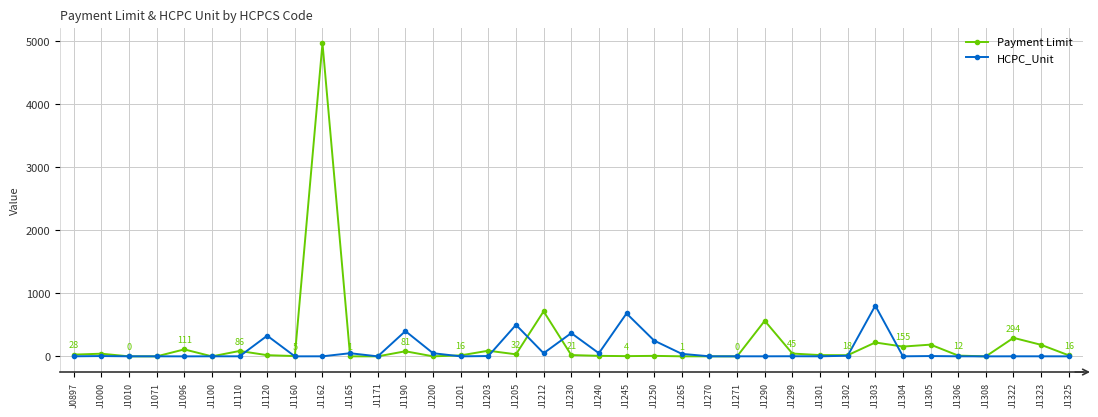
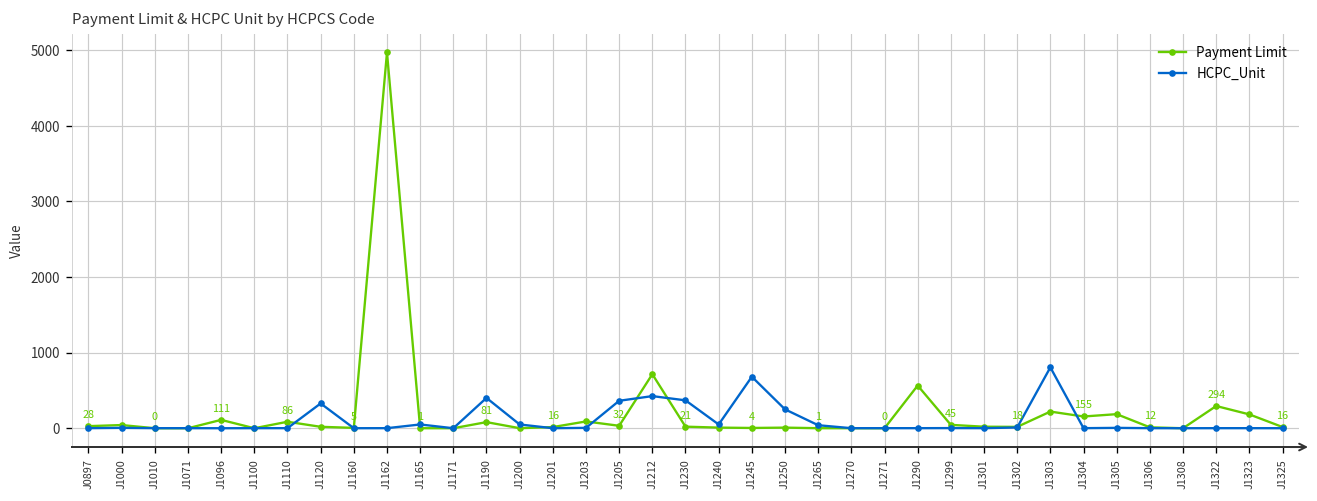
  {
    "Payment Limit": {
      "J1096": 111,
      "J1110": 86,
      "J1190": 81,
      "J1205": 32,
      "J1230": 21,
      "J1245": 4,
      "J1299": 45,
      "J1304": 155,
      "J1322": 294
    },
    "HCPC_Unit": {
      "J1096": 0,
      "J1110": 0,
      "J1120": 300,
      "J1190": 400,
      "J1200": 100,
      "J1203": 0,
-     "J1205": 500,
-     "J1212": 100,
+     "J1205": 400,
+     "J1212": 400,
      "J1230": 400,
      "J1240": 100,
      "J1245": 700,
      "J1250": 300,
      "J1290": 0,
      "J1299": 0,
      "J1303": 800,
      "J1304": 0,
      "J1305": 0,
      "J1322": 0,
      "J1323": 0
    }
  }
